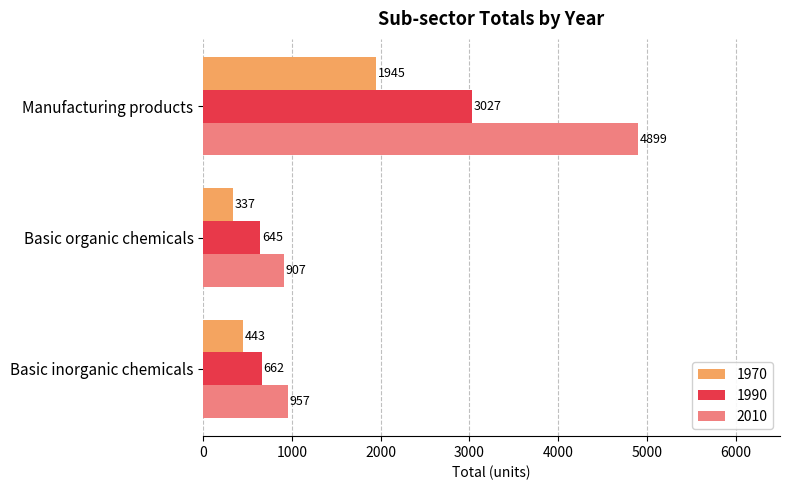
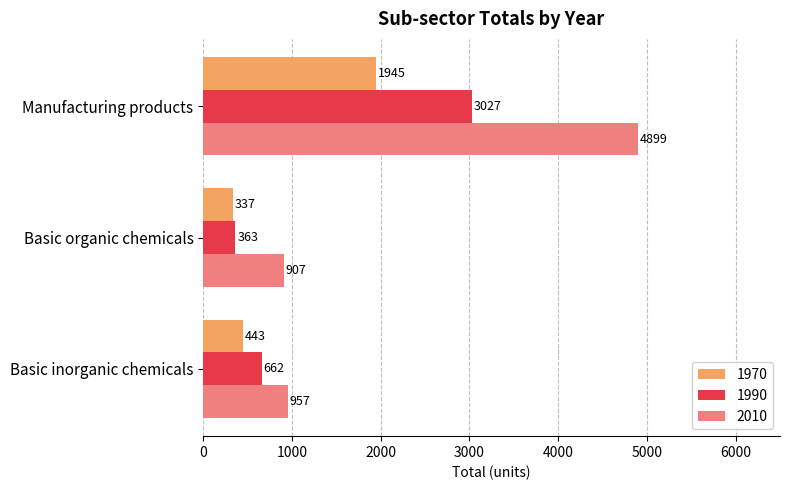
  {
    "1990": {
      "Manufacturing products": 3027,
-     "Basic organic chemicals": 645,
+     "Basic organic chemicals": 363,
      "Basic inorganic chemicals": 662
    }
  }
